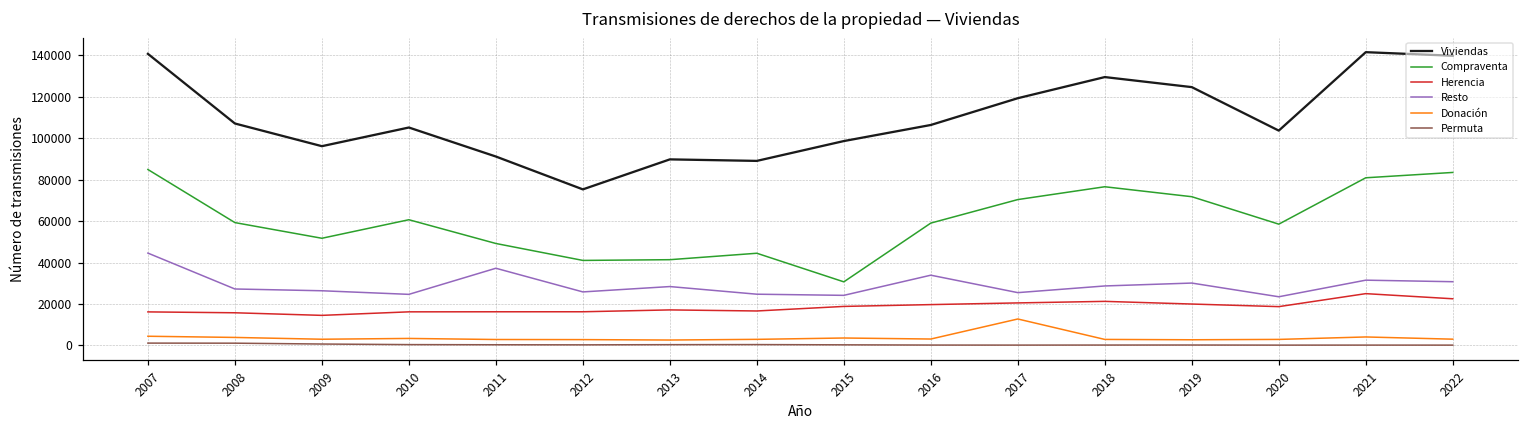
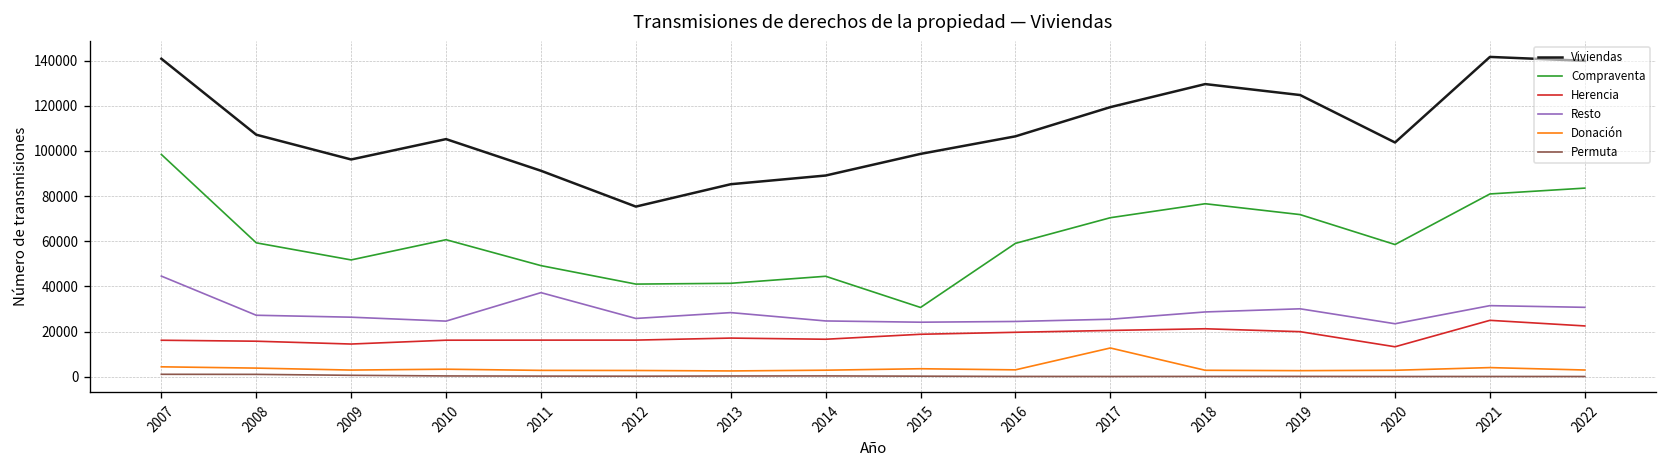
  {
    "Viviendas": {
      "2007": 141000,
      "2008": 107000,
      "2009": 96000,
      "2010": 105000,
      "2011": 91000,
      "2012": 75000,
-     "2013": 90000,
+     "2013": 85000,
      "2014": 89000,
      "2015": 99000,
      "2016": 106000,
      "2017": 119000,
      "2018": 130000,
      "2019": 125000,
      "2020": 104000,
      "2021": 142000
    },
    "Compraventa": {
-     "2007": 85000,
+     "2007": 98000,
      "2008": 59000,
      "2009": 52000,
      "2010": 61000,
      "2011": 49000,
      "2012": 41000,
      "2013": 41000,
      "2014": 44000,
      "2015": 31000,
      "2016": 59000,
      "2017": 70000,
      "2018": 77000,
      "2019": 72000,
      "2020": 59000,
      "2021": 81000,
      "2022": 84000
    },
    "Herencia": {
      "2007": 16000,
      "2008": 16000,
      "2009": 14000,
      "2010": 16000,
      "2011": 16000,
      "2012": 16000,
      "2013": 17000,
      "2014": 17000,
      "2015": 19000,
      "2016": 20000,
      "2017": 21000,
      "2018": 21000,
      "2019": 20000,
-     "2020": 19000,
+     "2020": 13000,
      "2021": 25000,
      "2022": 23000
    },
    "Resto": {
      "2007": 45000,
      "2008": 27000,
      "2009": 26000,
      "2010": 25000,
      "2011": 37000,
      "2012": 26000,
      "2013": 28000,
      "2014": 25000,
      "2015": 24000,
-     "2016": 34000,
+     "2016": 24000,
      "2017": 25000,
      "2018": 29000,
      "2019": 30000,
      "2020": 23000,
      "2021": 31000,
      "2022": 31000
    },
    "Donación": {
      "2007": 4000,
      "2008": 4000,
      "2009": 3000,
      "2010": 3000,
      "2011": 3000,
      "2012": 3000,
      "2013": 3000,
      "2014": 3000,
      "2015": 4000,
      "2016": 3000,
      "2017": 13000,
      "2018": 3000,
      "2019": 3000,
      "2020": 3000,
      "2021": 4000,
      "2022": 3000
    },
    "Permuta": {
      "2007": 1000,
      "2008": 1000,
      "2009": 1000,
      "2010": 0,
      "2011": 0,
      "2012": 0,
      "2013": 0,
      "2014": 0,
      "2015": 0,
      "2016": 0,
      "2017": 0,
      "2018": 0,
      "2019": 0,
      "2020": 0,
      "2021": 0,
      "2022": 0
    }
  }
